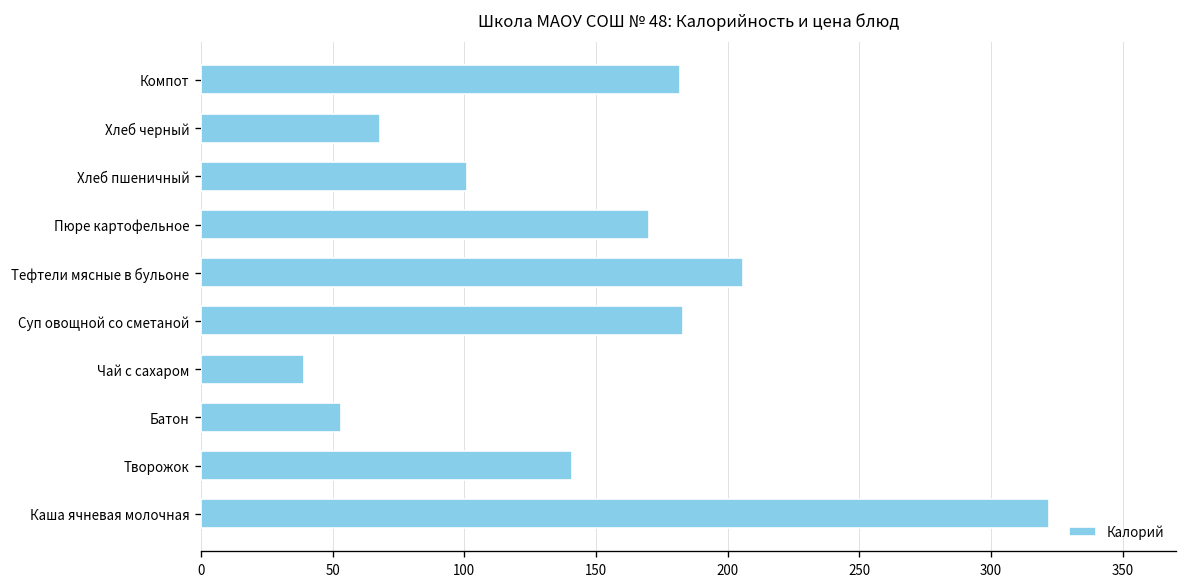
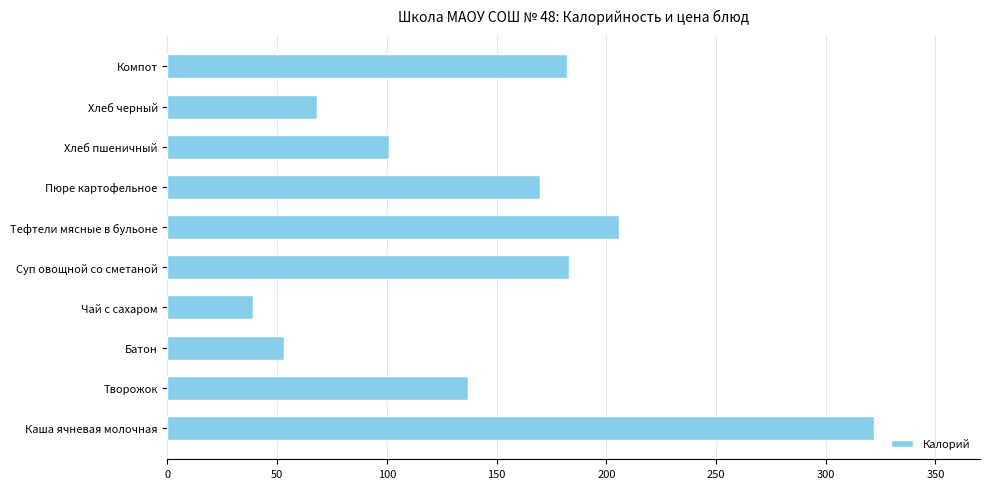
  {
    "Компот": 182,
    "Хлеб черный": 68,
    "Хлеб пшеничный": 101,
    "Пюре картофельное": 170,
    "Тефтели мясные в бульоне": 206,
    "Суп овощной со сметаной": 183,
    "Чай с сахаром": 39,
    "Батон": 53,
-   "Творожок": 141,
+   "Творожок": 137,
    "Каша ячневая молочная": 322
  }
